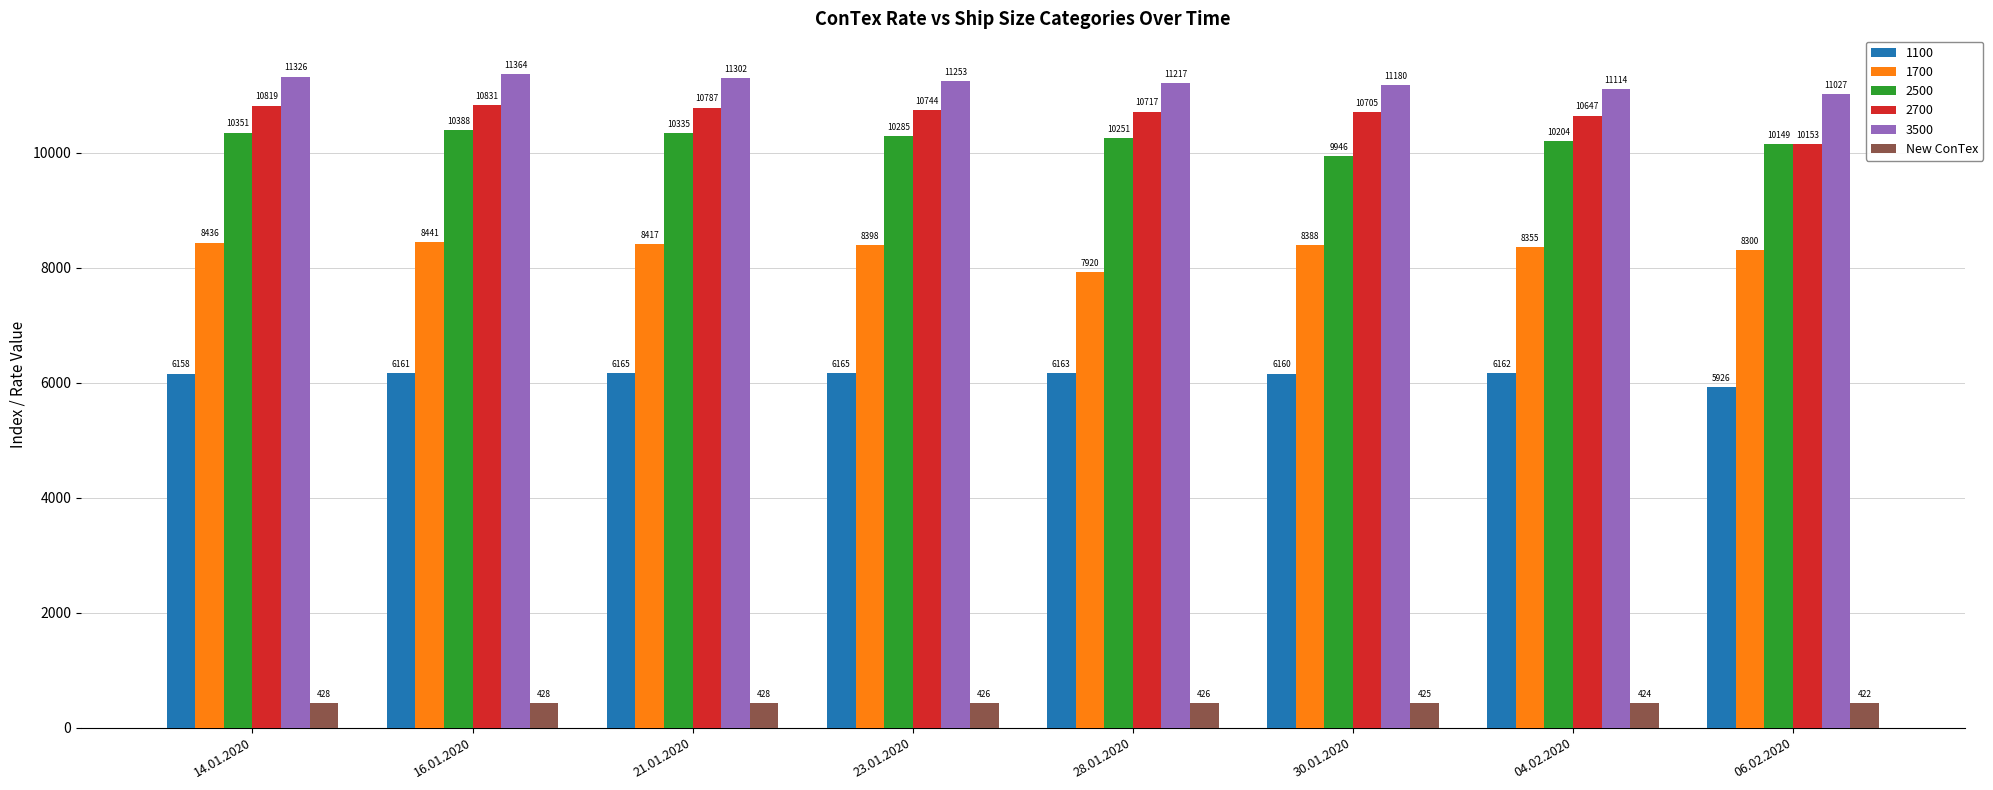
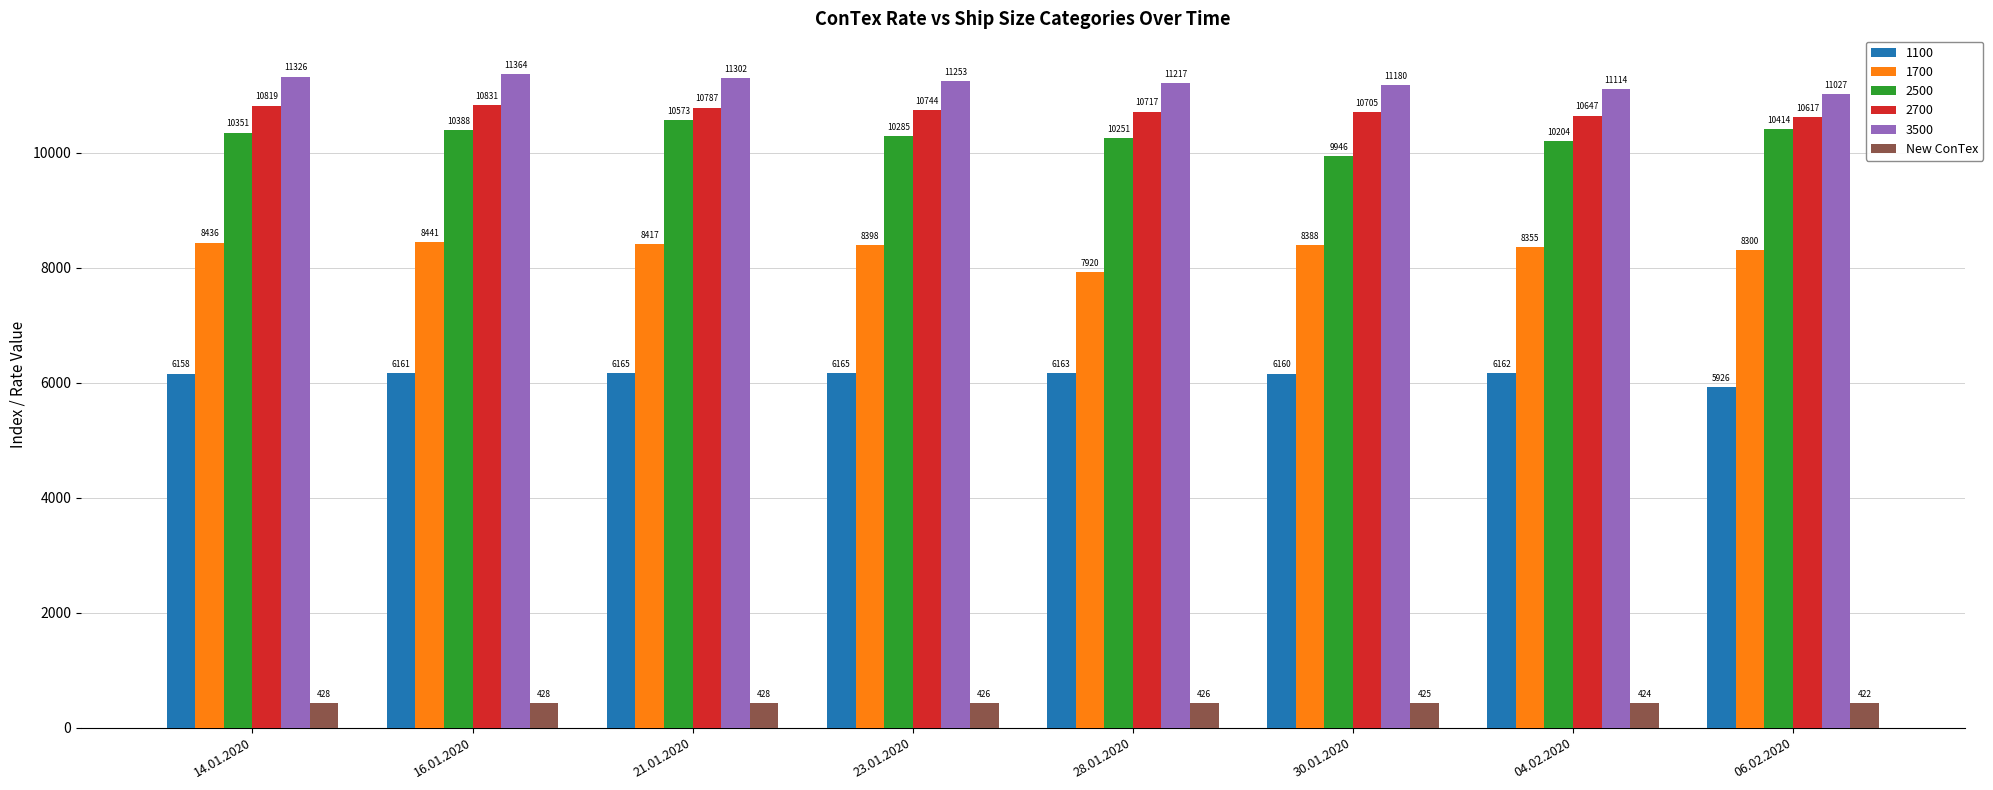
  {
    "1100": {
      "14.01.2020": 6158,
      "16.01.2020": 6161,
      "21.01.2020": 6165,
      "23.01.2020": 6165,
      "28.01.2020": 6163,
      "30.01.2020": 6160,
      "04.02.2020": 6162,
      "06.02.2020": 5926
    },
    "1700": {
      "14.01.2020": 8436,
      "16.01.2020": 8441,
      "21.01.2020": 8417,
      "23.01.2020": 8398,
      "28.01.2020": 7920,
      "30.01.2020": 8388,
      "04.02.2020": 8355,
      "06.02.2020": 8300
    },
    "2500": {
      "14.01.2020": 10351,
      "16.01.2020": 10388,
-     "21.01.2020": 10335,
+     "21.01.2020": 10573,
      "23.01.2020": 10285,
      "28.01.2020": 10251,
      "30.01.2020": 9946,
      "04.02.2020": 10204,
-     "06.02.2020": 10149
+     "06.02.2020": 10414
    },
    "2700": {
      "14.01.2020": 10819,
      "16.01.2020": 10831,
      "21.01.2020": 10787,
      "23.01.2020": 10744,
      "28.01.2020": 10717,
      "30.01.2020": 10705,
      "04.02.2020": 10647,
-     "06.02.2020": 10153
+     "06.02.2020": 10617
    },
    "3500": {
      "14.01.2020": 11326,
      "16.01.2020": 11364,
      "21.01.2020": 11302,
      "23.01.2020": 11253,
      "28.01.2020": 11217,
      "30.01.2020": 11180,
      "04.02.2020": 11114,
      "06.02.2020": 11027
    },
    "New ConTex": {
      "14.01.2020": 428,
      "16.01.2020": 428,
      "21.01.2020": 428,
      "23.01.2020": 426,
      "28.01.2020": 426,
      "30.01.2020": 425,
      "04.02.2020": 424,
      "06.02.2020": 422
    }
  }
